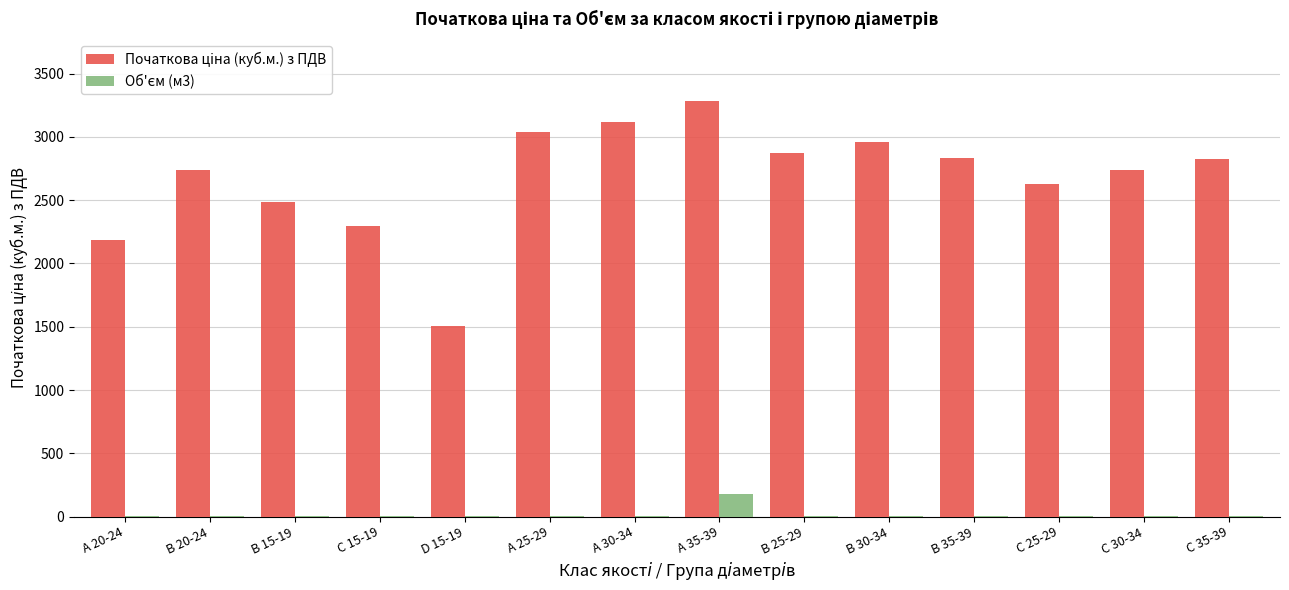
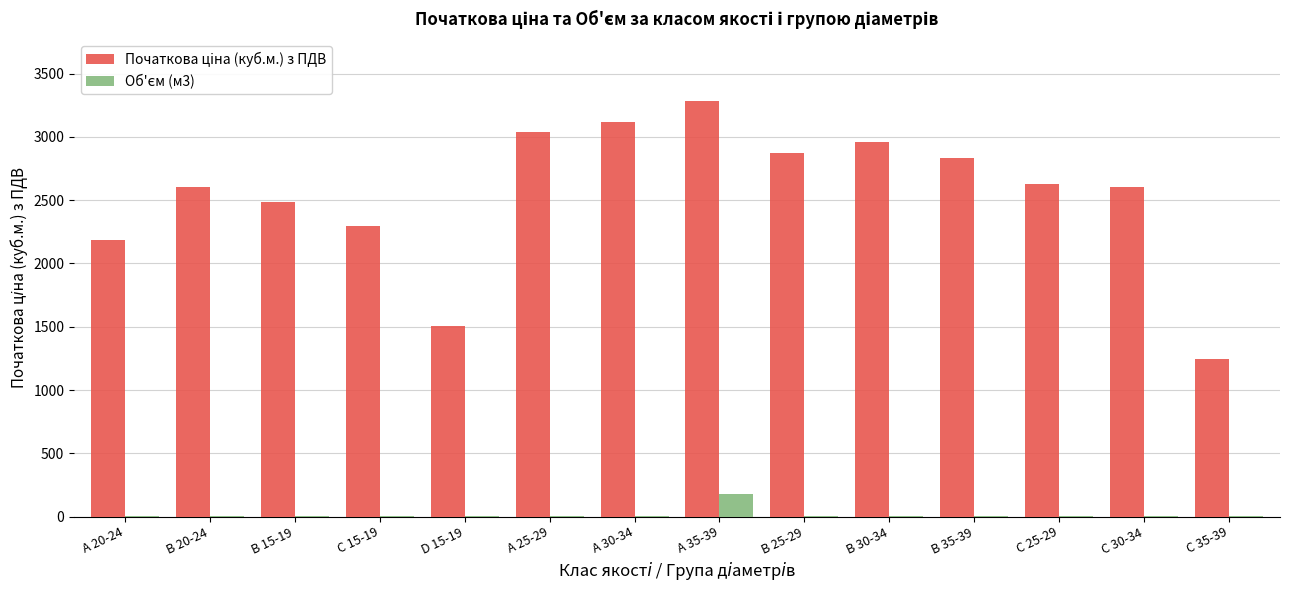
  {
    "Початкова ціна (куб.м.) з ПДВ": {
      "A 20-24": 2190,
-     "B 20-24": 2740,
+     "B 20-24": 2600,
      "B 15-19": 2490,
      "C 15-19": 2300,
      "D 15-19": 1510,
      "A 25-29": 3040,
      "A 30-34": 3120,
      "A 35-39": 3280,
      "B 25-29": 2870,
      "B 30-34": 2960,
      "B 35-39": 2830,
      "C 25-29": 2630,
-     "C 30-34": 2740,
-     "C 35-39": 2830
+     "C 30-34": 2610,
+     "C 35-39": 1250
    },
    "Об'єм (м3)": {
      "A 35-39": 180
    }
  }
